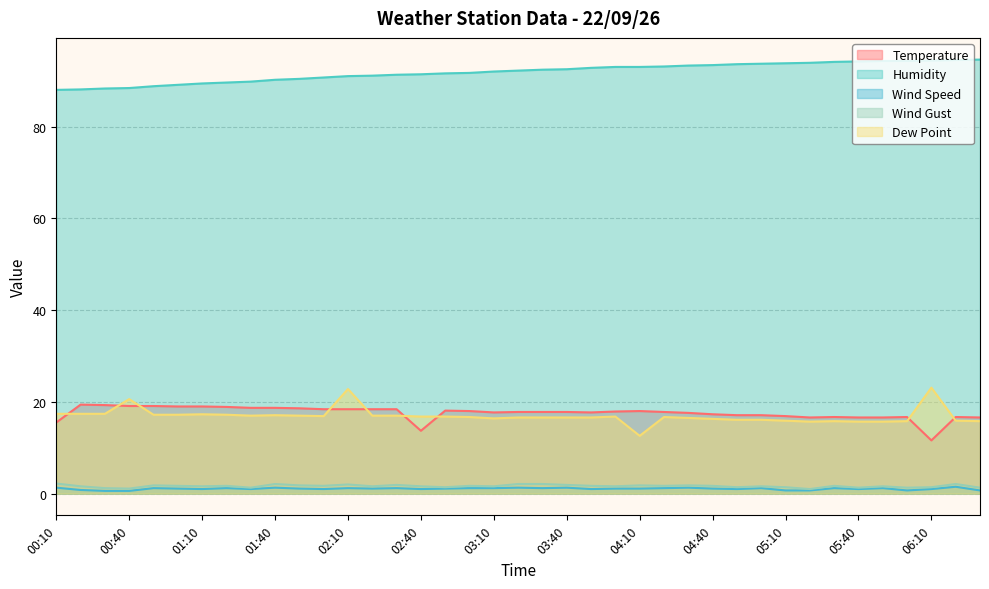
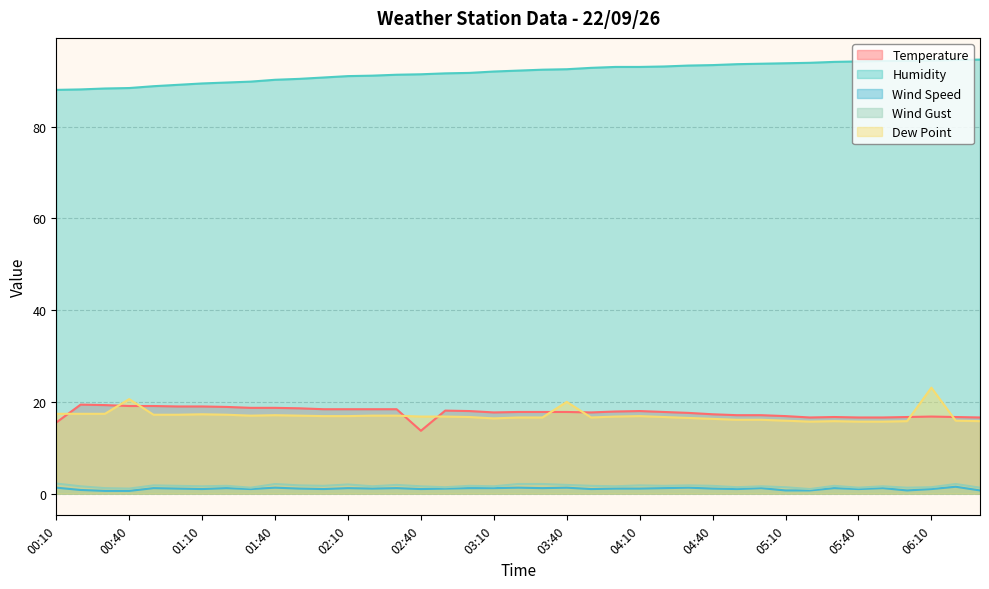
  {
    "Temperature": {
      "00:10": 16,
      "00:40": 19,
      "01:10": 19,
      "01:40": 19,
      "02:10": 18,
      "02:40": 14,
      "03:10": 18,
      "03:40": 18,
      "04:10": 18,
      "04:40": 17,
      "05:10": 17,
      "05:40": 17,
-     "06:10": 12
+     "06:10": 17
    },
    "Dew Point": {
      "00:10": 17,
      "00:40": 21,
      "01:10": 17,
      "01:40": 17,
-     "02:10": 23,
+     "02:10": 17,
      "02:40": 17,
      "03:10": 16,
-     "03:40": 17,
-     "04:10": 13,
+     "03:40": 20,
+     "04:10": 17,
      "04:40": 16,
      "05:10": 16,
      "05:40": 16,
      "06:10": 23
    }
  }
